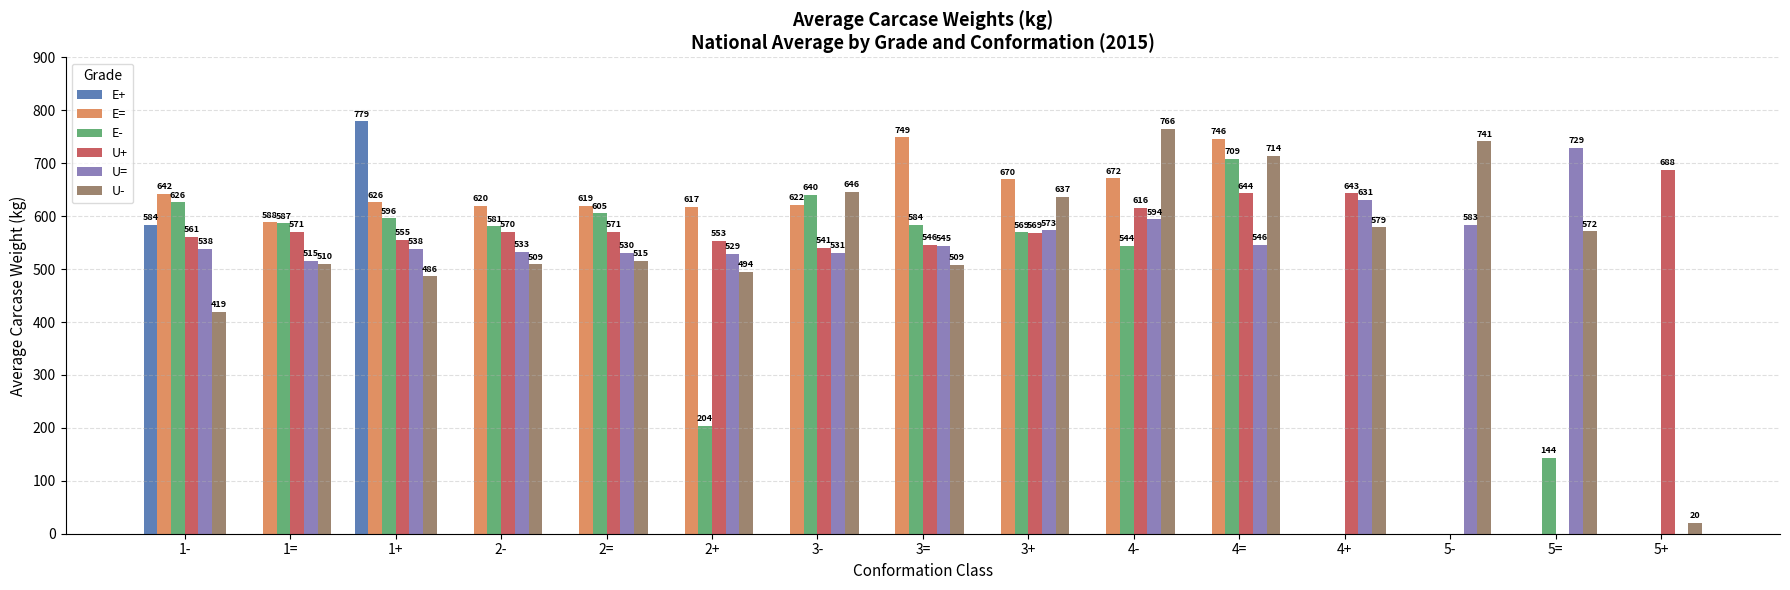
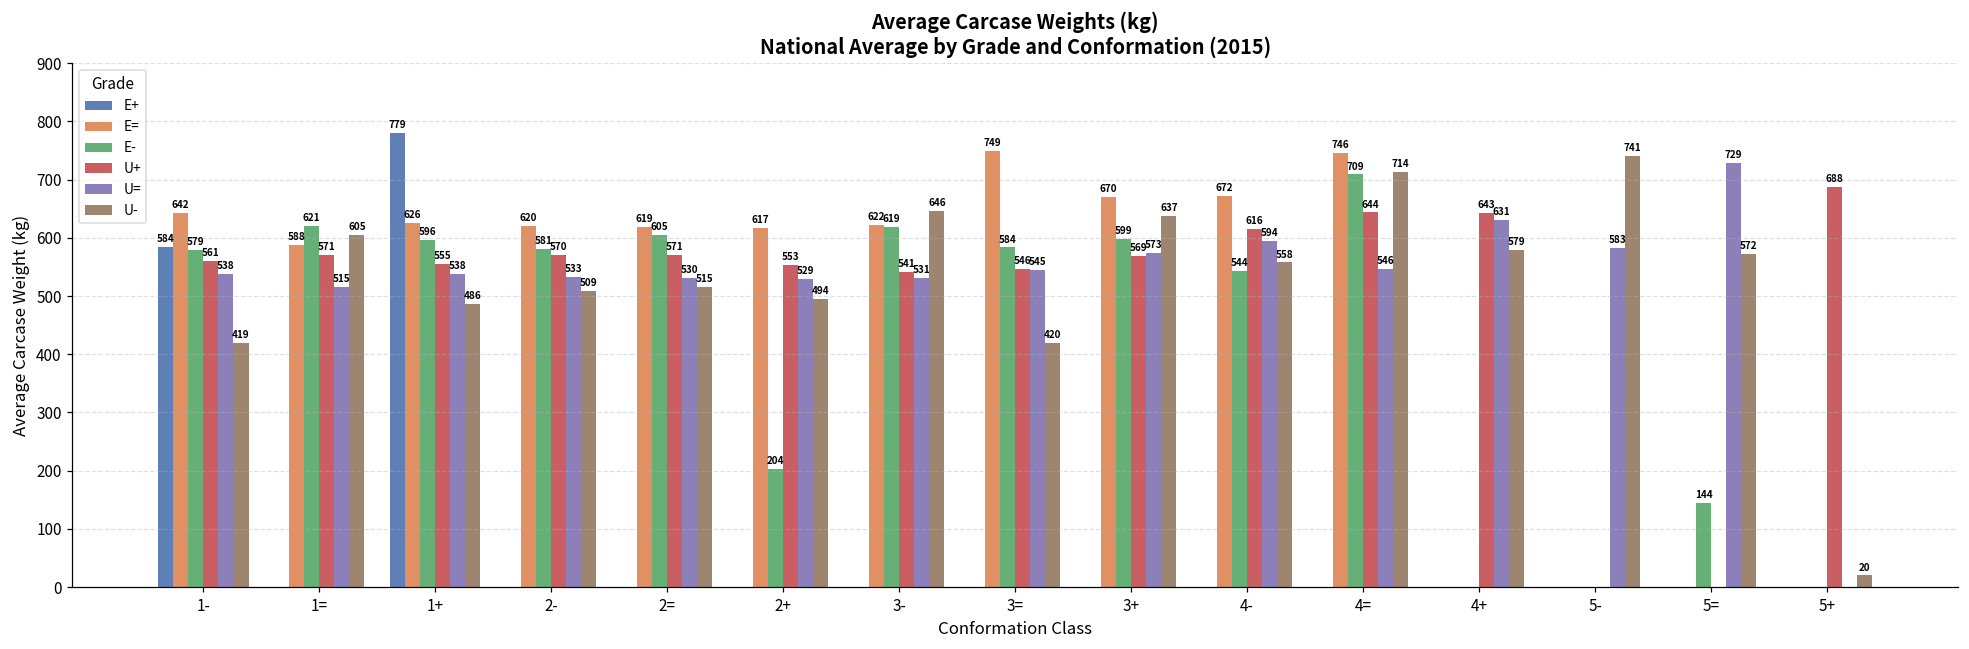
  {
    "E-": {
-     "1-": 626,
-     "1=": 587,
+     "1-": 579,
+     "1=": 621,
      "1+": 596,
      "2-": 581,
      "2=": 605,
      "2+": 204,
-     "3-": 640,
+     "3-": 619,
      "3=": 584,
-     "3+": 569,
+     "3+": 599,
      "4-": 544,
      "4=": 709,
      "5=": 144
    },
    "U-": {
      "1-": 419,
-     "1=": 510,
+     "1=": 605,
      "1+": 486,
      "2-": 509,
      "2=": 515,
      "2+": 494,
      "3-": 646,
-     "3=": 509,
+     "3=": 420,
      "3+": 637,
-     "4-": 766,
+     "4-": 558,
      "4=": 714,
      "4+": 579,
      "5-": 741,
      "5=": 572,
      "5+": 20
    }
  }
